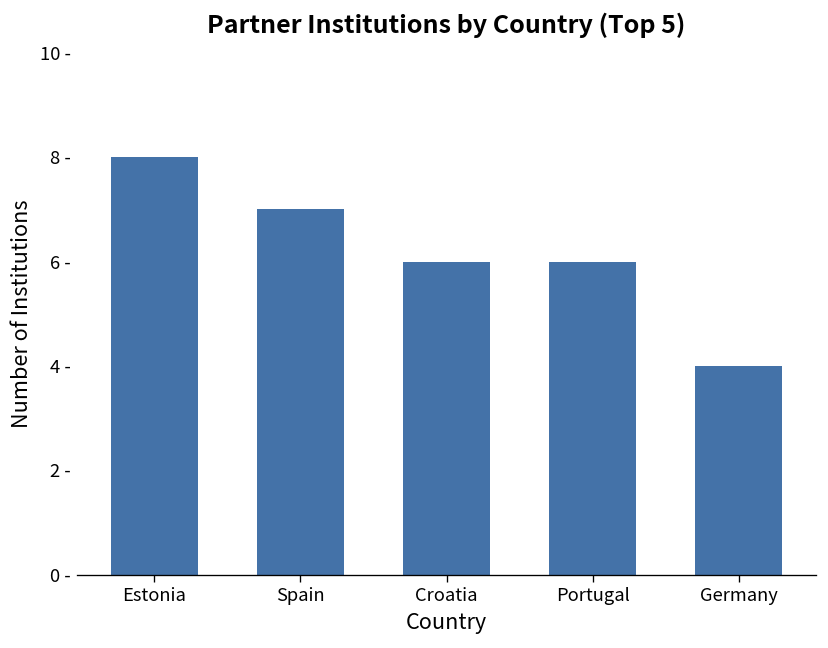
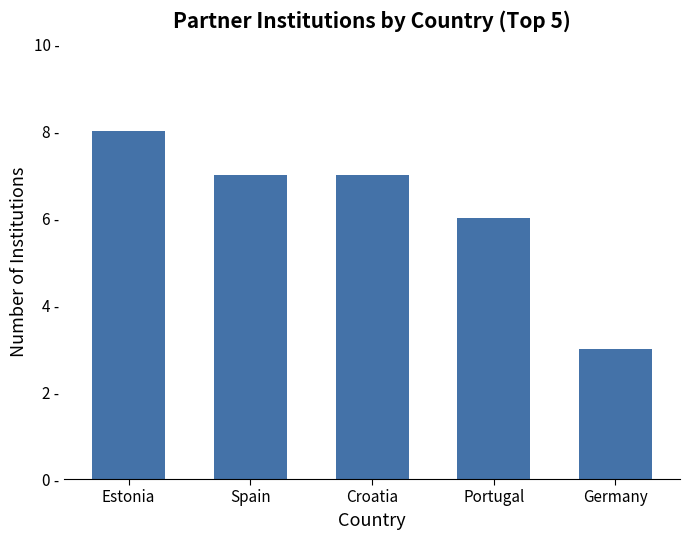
  {
    "Estonia": "8 -",
    "Spain": "7 -",
-   "Croatia": "6 -",
+   "Croatia": "7 -",
    "Portugal": "6 -",
-   "Germany": "4 -"
+   "Germany": "3 -"
  }
